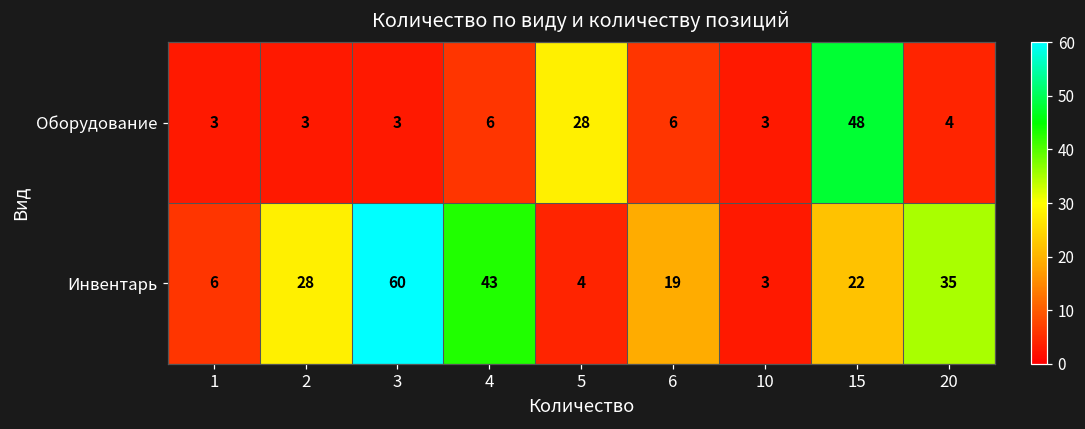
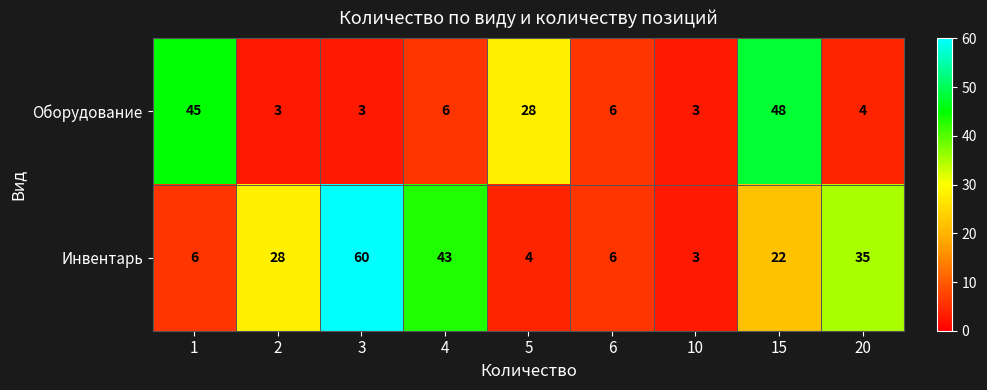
  {
    "Оборудование": {
-     "1": 3,
+     "1": 45,
      "2": 3,
      "3": 3,
      "4": 6,
      "5": 28,
      "6": 6,
      "10": 3,
      "15": 48,
      "20": 4
    },
    "Инвентарь": {
      "1": 6,
      "2": 28,
      "3": 60,
      "4": 43,
      "5": 4,
-     "6": 19,
+     "6": 6,
      "10": 3,
      "15": 22,
      "20": 35
    }
  }
